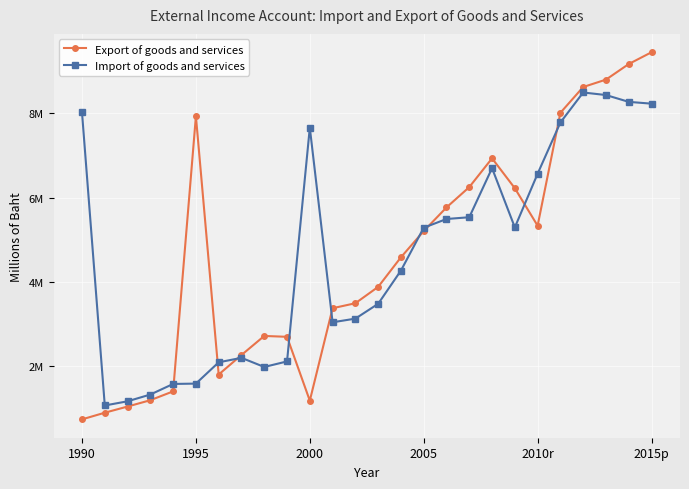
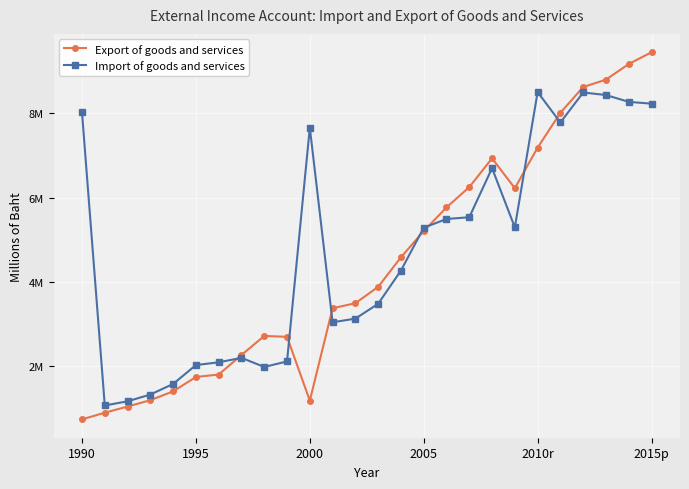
  {
    "Export of goods and services": {
      "1990": 700000,
-     "1995": 7900000,
+     "1995": 1800000,
      "2000": 1200000,
      "2005": 5200000,
-     "2010r": 5300000,
+     "2010r": 7200000,
      "2015p": 9400000
    },
    "Import of goods and services": {
      "1990": 8000000,
-     "1995": 1600000,
+     "1995": 2000000,
      "2000": 7700000,
      "2005": 5300000,
-     "2010r": 6600000,
+     "2010r": 8500000,
      "2015p": 8200000
    }
  }
